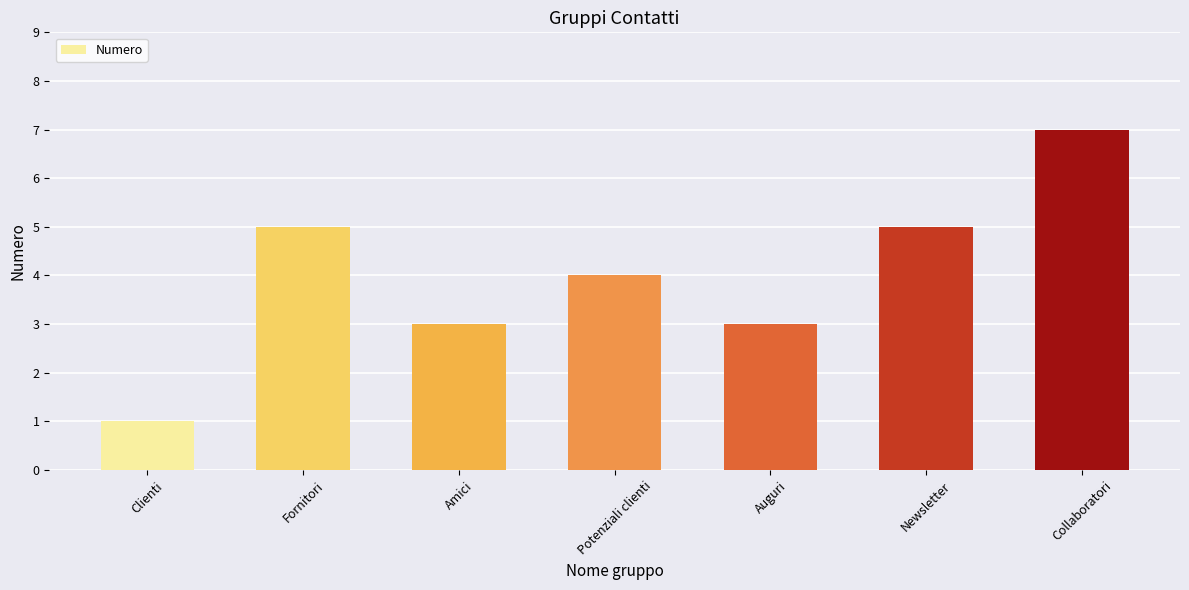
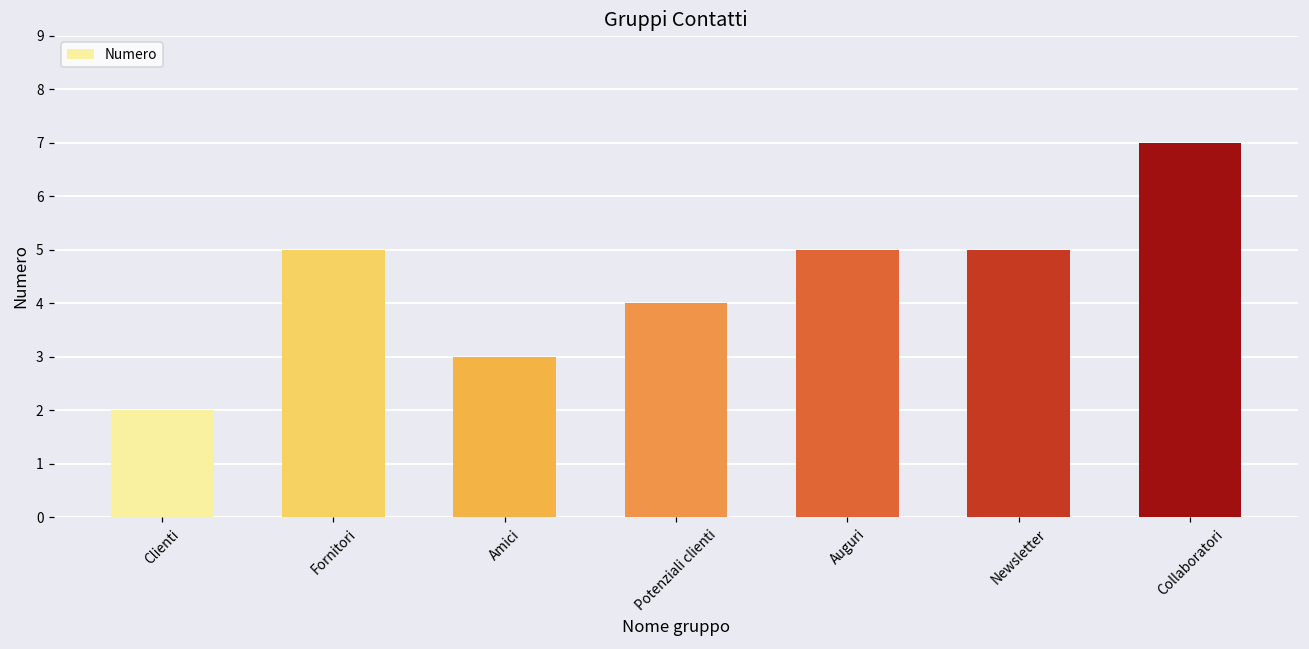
  {
-   "Clienti": 1,
+   "Clienti": 2,
    "Fornitori": 5,
    "Amici": 3,
    "Potenziali clienti": 4,
-   "Auguri": 3,
+   "Auguri": 5,
    "Newsletter": 5,
    "Collaboratori": 7
  }
